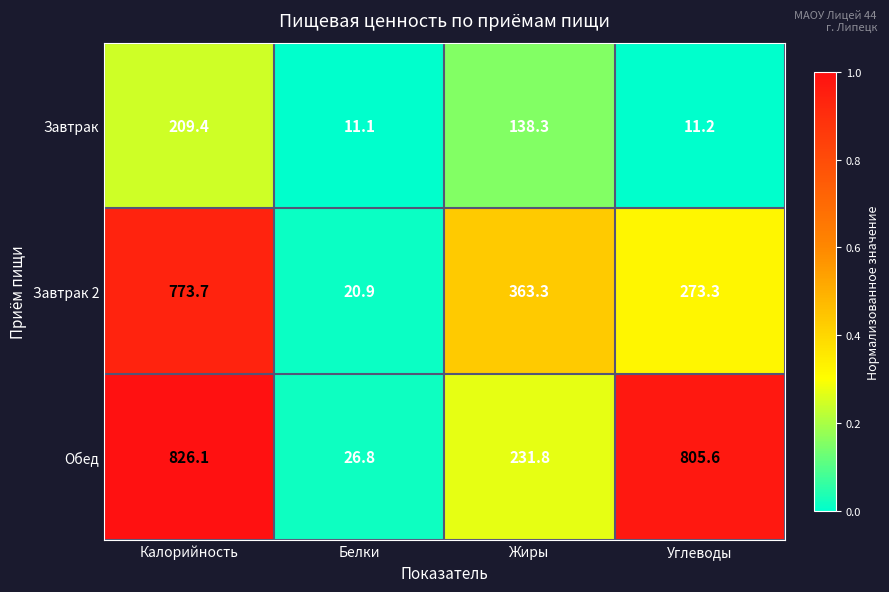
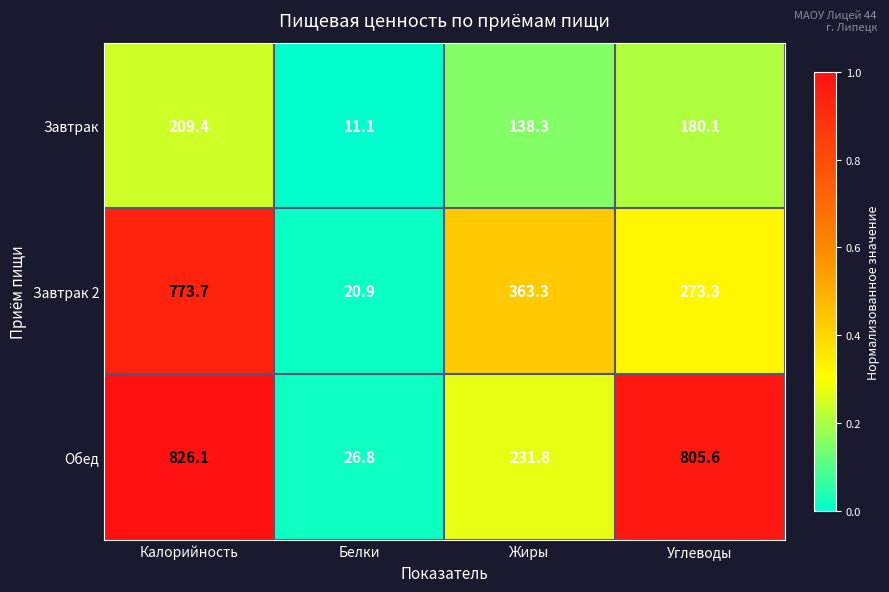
  {
    "Завтрак": {
      "Калорийность": 209.4,
      "Белки": 11.1,
      "Жиры": 138.3,
-     "Углеводы": 11.2
+     "Углеводы": 180.1
    },
    "Завтрак 2": {
      "Калорийность": 773.7,
      "Белки": 20.9,
      "Жиры": 363.3,
      "Углеводы": 273.3
    },
    "Обед": {
      "Калорийность": 826.1,
      "Белки": 26.8,
      "Жиры": 231.8,
      "Углеводы": 805.6
    }
  }
